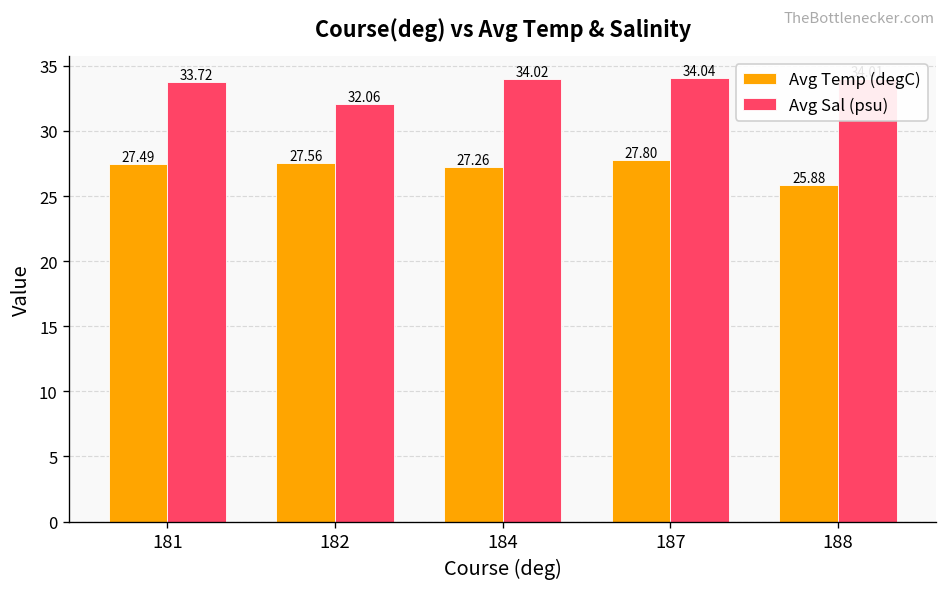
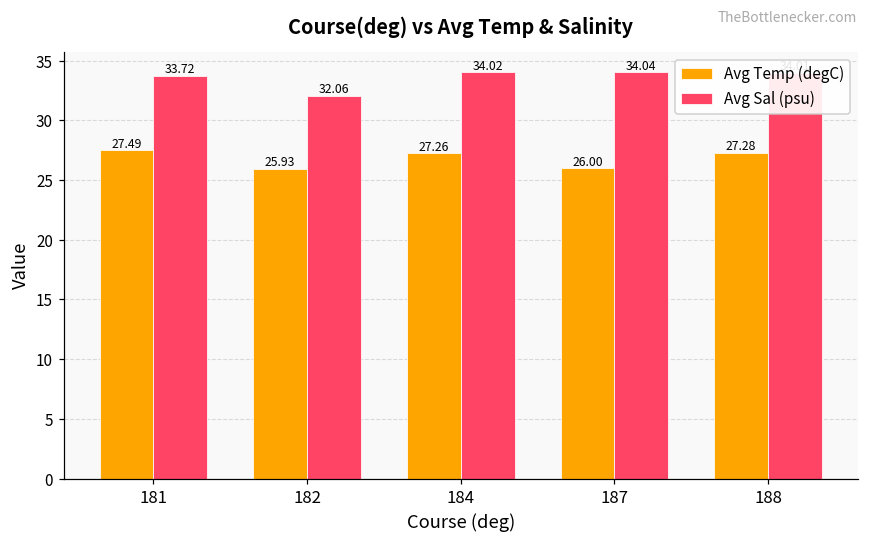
  {
    "Avg Temp (degC)": {
      "181": 27.49,
-     "182": 27.56,
+     "182": 25.93,
      "184": 27.26,
-     "187": 27.80,
-     "188": 25.88
+     "187": 26.00,
+     "188": 27.28
    },
    "Avg Sal (psu)": {
      "181": 33.72,
      "182": 32.06,
      "184": 34.02,
      "187": 34.04
    }
  }
